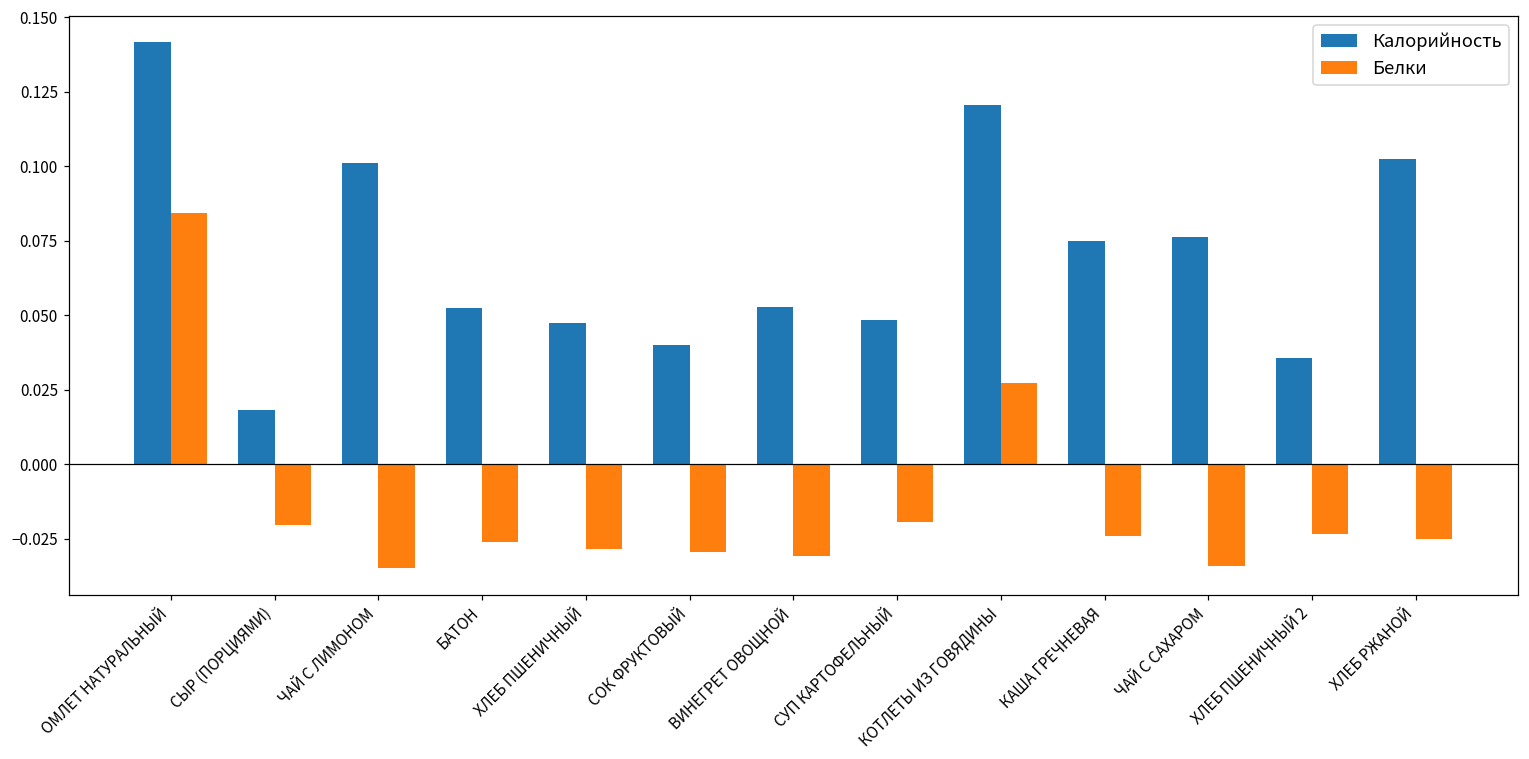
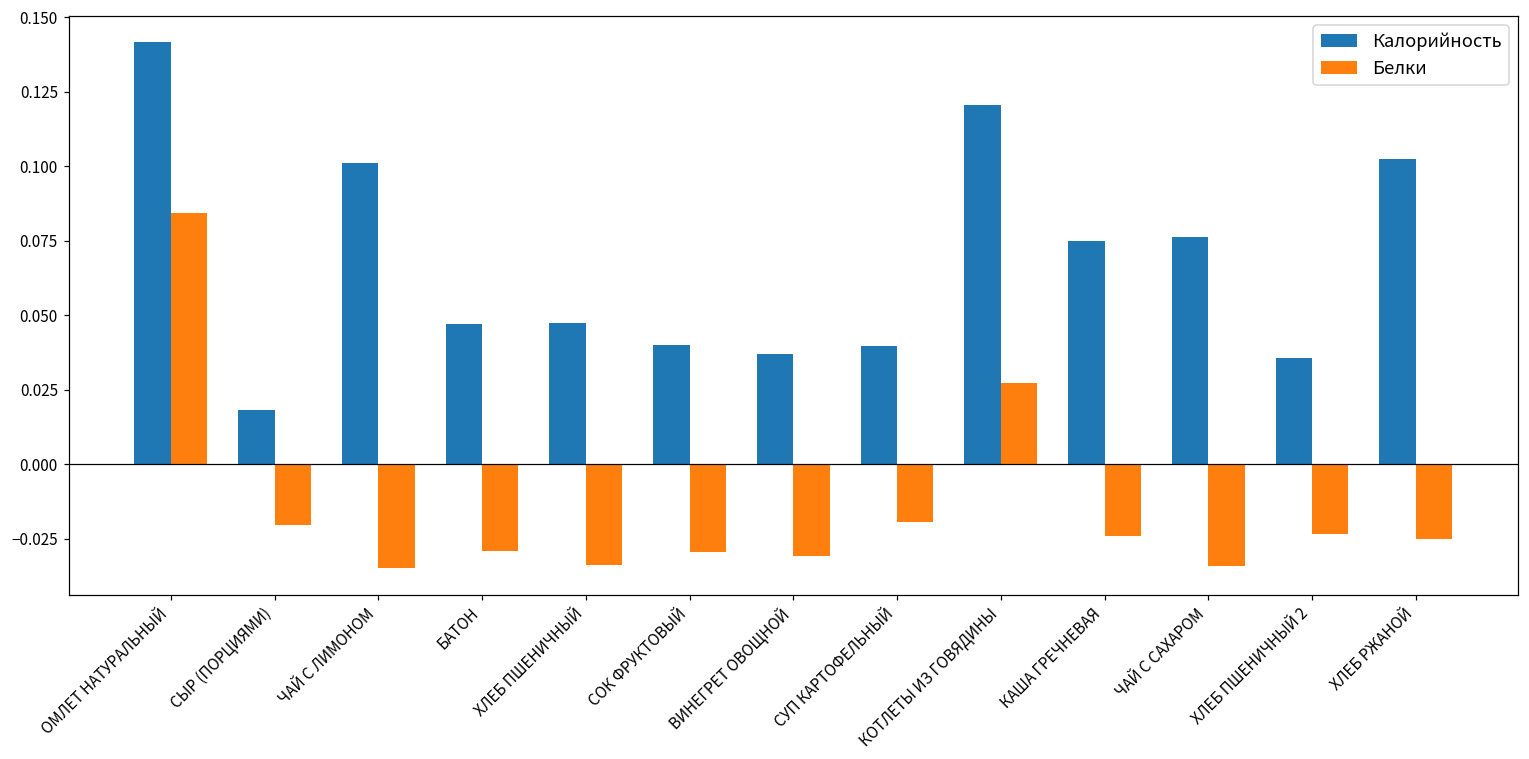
  {
    "Калорийность": {
      "ОМЛЕТ НАТУРАЛЬНЫЙ": 0.142,
      "СЫР (ПОРЦИЯМИ)": 0.018,
      "ЧАЙ С ЛИМОНОМ": 0.101,
-     "БАТОН": 0.052,
+     "БАТОН": 0.047,
      "ХЛЕБ ПШЕНИЧНЫЙ": 0.047,
      "СОК ФРУКТОВЫЙ": 0.040,
-     "ВИНЕГРЕТ ОВОЩНОЙ": 0.053,
-     "СУП КАРТОФЕЛЬНЫЙ": 0.048,
+     "ВИНЕГРЕТ ОВОЩНОЙ": 0.037,
+     "СУП КАРТОФЕЛЬНЫЙ": 0.040,
      "КОТЛЕТЫ ИЗ ГОВЯДИНЫ": 0.120,
      "КАША ГРЕЧНЕВАЯ": 0.075,
      "ЧАЙ С САХАРОМ": 0.076,
      "ХЛЕБ ПШЕНИЧНЫЙ 2": 0.036,
      "ХЛЕБ РЖАНОЙ": 0.102
    },
    "Белки": {
      "ОМЛЕТ НАТУРАЛЬНЫЙ": 0.084,
      "СЫР (ПОРЦИЯМИ)": -0.020,
      "ЧАЙ С ЛИМОНОМ": -0.035,
-     "БАТОН": -0.026,
-     "ХЛЕБ ПШЕНИЧНЫЙ": -0.028,
+     "БАТОН": -0.029,
+     "ХЛЕБ ПШЕНИЧНЫЙ": -0.034,
      "СОК ФРУКТОВЫЙ": -0.030,
      "ВИНЕГРЕТ ОВОЩНОЙ": -0.031,
      "СУП КАРТОФЕЛЬНЫЙ": -0.019,
      "КОТЛЕТЫ ИЗ ГОВЯДИНЫ": 0.027,
      "КАША ГРЕЧНЕВАЯ": -0.024,
      "ЧАЙ С САХАРОМ": -0.034,
      "ХЛЕБ ПШЕНИЧНЫЙ 2": -0.024,
      "ХЛЕБ РЖАНОЙ": -0.025
    }
  }
